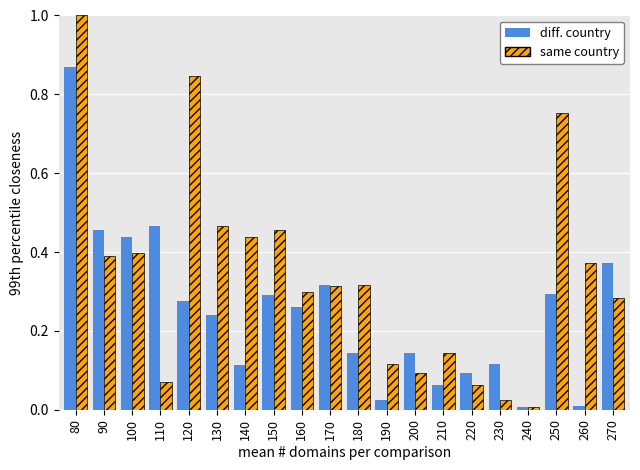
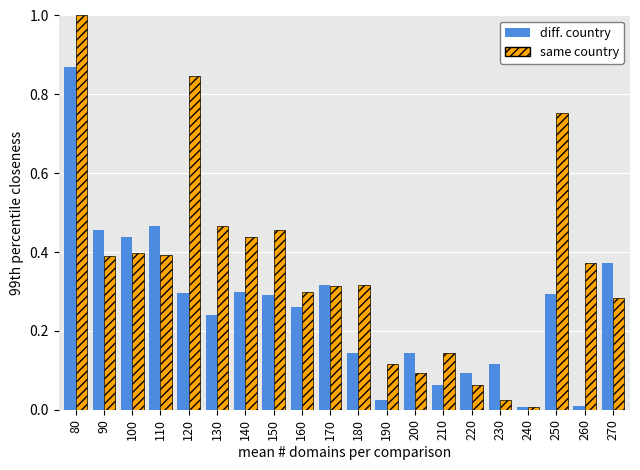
  {
    "diff. country": {
      "80": 0.87,
      "90": 0.46,
      "100": 0.44,
      "110": 0.47,
-     "120": 0.27,
+     "120": 0.30,
      "130": 0.24,
-     "140": 0.11,
+     "140": 0.30,
      "150": 0.29,
      "160": 0.26,
      "170": 0.32,
      "180": 0.14,
      "190": 0.02,
      "200": 0.14,
      "210": 0.06,
      "220": 0.09,
      "230": 0.12,
      "240": 0.01,
      "250": 0.29,
      "260": 0.01,
      "270": 0.37
    },
    "same country": {
      "80": 1.00,
      "90": 0.39,
      "100": 0.40,
-     "110": 0.07,
+     "110": 0.39,
      "120": 0.85,
      "130": 0.47,
      "140": 0.44,
      "150": 0.46,
      "160": 0.30,
      "170": 0.31,
      "180": 0.32,
      "190": 0.12,
      "200": 0.09,
      "210": 0.14,
      "220": 0.06,
      "230": 0.02,
      "240": 0.01,
      "250": 0.75,
      "260": 0.37,
      "270": 0.28
    }
  }
